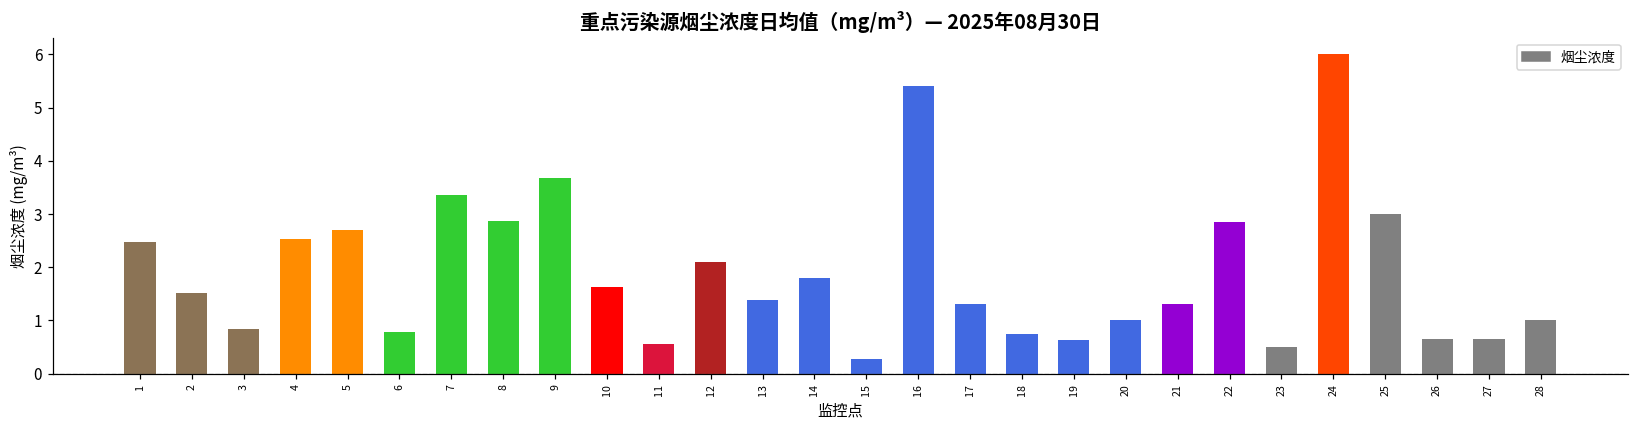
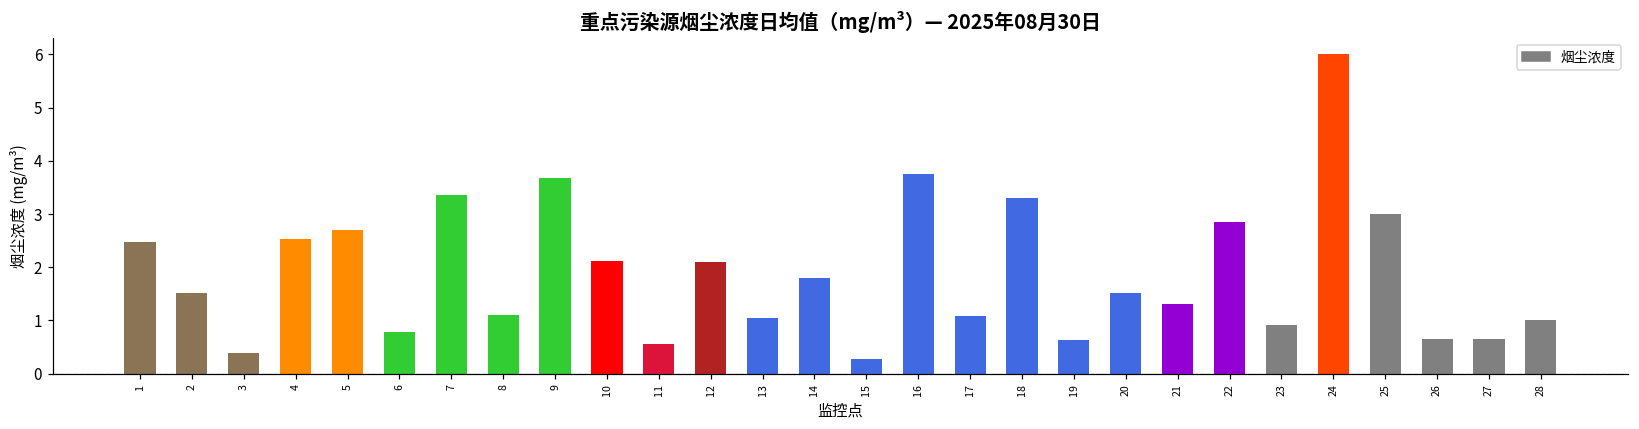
  {
    "1": 2.5,
    "2": 1.5,
-   "3": 0.8,
+   "3": 0.4,
    "4": 2.5,
    "5": 2.7,
    "6": 0.8,
    "7": 3.4,
-   "8": 2.9,
+   "8": 1.1,
    "9": 3.7,
-   "10": 1.6,
+   "10": 2.1,
    "11": 0.6,
    "12": 2.1,
-   "13": 1.4,
+   "13": 1.0,
    "14": 1.8,
    "15": 0.3,
-   "16": 5.4,
-   "17": 1.3,
-   "18": 0.7,
+   "16": 3.7,
+   "17": 1.1,
+   "18": 3.3,
    "19": 0.6,
-   "20": 1.0,
+   "20": 1.5,
    "21": 1.3,
    "22": 2.8,
-   "23": 0.5,
+   "23": 0.9,
    "24": 6.0,
    "25": 3.0,
    "26": 0.6,
    "27": 0.7,
    "28": 1.0
  }
